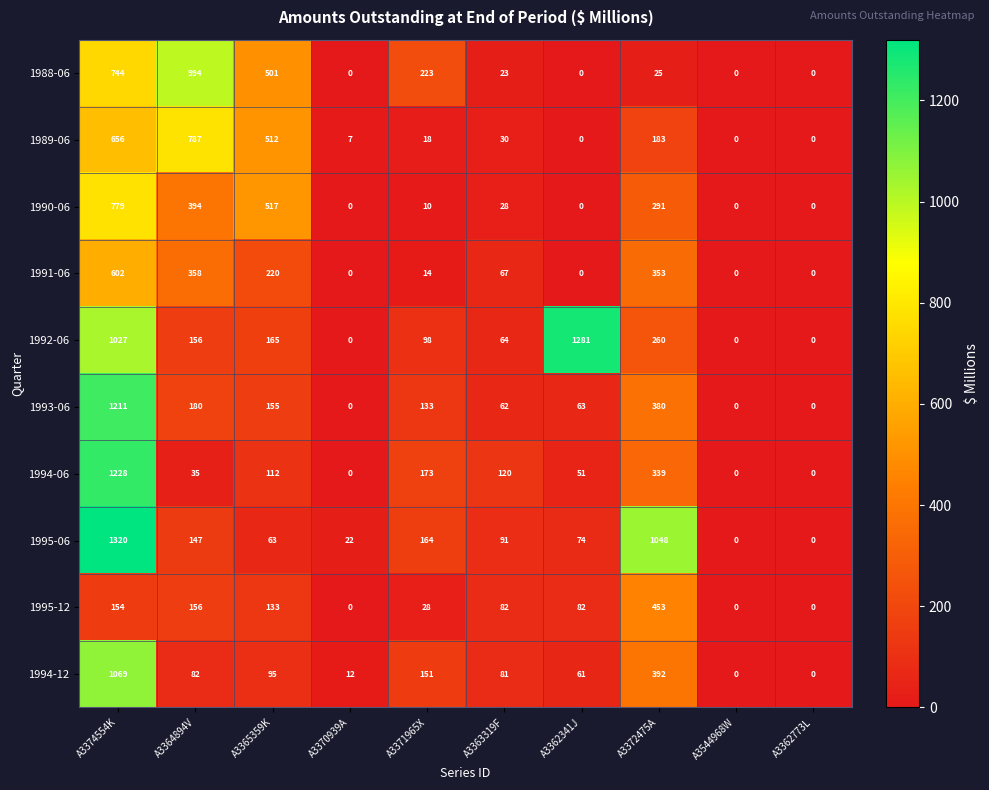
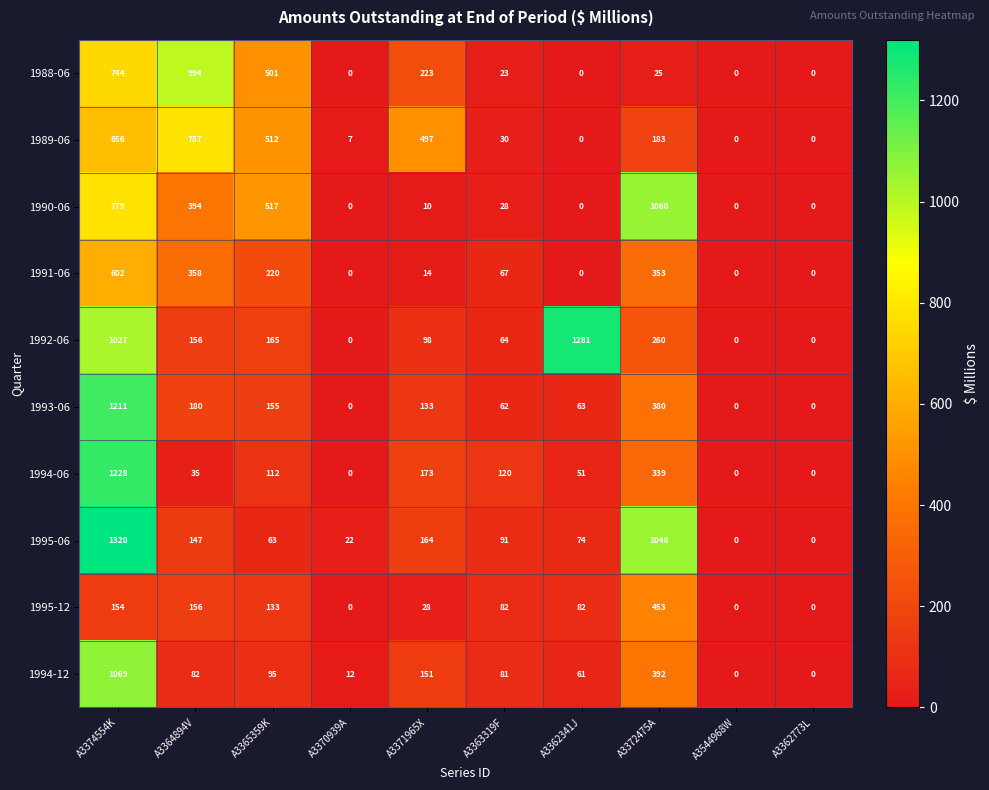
  {
    "1988-06": {
      "A3374554K": 744,
      "A3364894V": 994,
      "A3365359K": 501,
      "A3370939A": 0,
      "A3371965X": 223,
      "A3363319F": 23,
      "A3362341J": 0,
      "A3372475A": 25,
      "A3544968W": 0,
      "A3362773L": 0
    },
    "1989-06": {
      "A3374554K": 656,
      "A3364894V": 787,
      "A3365359K": 512,
      "A3370939A": 7,
-     "A3371965X": 18,
+     "A3371965X": 497,
      "A3363319F": 30,
      "A3362341J": 0,
      "A3372475A": 183,
      "A3544968W": 0,
      "A3362773L": 0
    },
    "1990-06": {
      "A3374554K": 779,
      "A3364894V": 394,
      "A3365359K": 517,
      "A3370939A": 0,
      "A3371965X": 10,
      "A3363319F": 28,
      "A3362341J": 0,
-     "A3372475A": 291,
+     "A3372475A": 1060,
      "A3544968W": 0,
      "A3362773L": 0
    },
    "1991-06": {
      "A3374554K": 602,
      "A3364894V": 358,
      "A3365359K": 220,
      "A3370939A": 0,
      "A3371965X": 14,
      "A3363319F": 67,
      "A3362341J": 0,
      "A3372475A": 353,
      "A3544968W": 0,
      "A3362773L": 0
    },
    "1992-06": {
      "A3374554K": 1027,
      "A3364894V": 156,
      "A3365359K": 165,
      "A3370939A": 0,
      "A3371965X": 98,
      "A3363319F": 64,
      "A3362341J": 1281,
      "A3372475A": 260,
      "A3544968W": 0,
      "A3362773L": 0
    },
    "1993-06": {
      "A3374554K": 1211,
      "A3364894V": 180,
      "A3365359K": 155,
      "A3370939A": 0,
      "A3371965X": 133,
      "A3363319F": 62,
      "A3362341J": 63,
      "A3372475A": 380,
      "A3544968W": 0,
      "A3362773L": 0
    },
    "1994-06": {
      "A3374554K": 1228,
      "A3364894V": 35,
      "A3365359K": 112,
      "A3370939A": 0,
      "A3371965X": 173,
      "A3363319F": 120,
      "A3362341J": 51,
      "A3372475A": 339,
      "A3544968W": 0,
      "A3362773L": 0
    },
    "1995-06": {
      "A3374554K": 1320,
      "A3364894V": 147,
      "A3365359K": 63,
      "A3370939A": 22,
      "A3371965X": 164,
      "A3363319F": 91,
      "A3362341J": 74,
      "A3372475A": 1048,
      "A3544968W": 0,
      "A3362773L": 0
    },
    "1995-12": {
      "A3374554K": 154,
      "A3364894V": 156,
      "A3365359K": 133,
      "A3370939A": 0,
      "A3371965X": 28,
      "A3363319F": 82,
      "A3362341J": 82,
      "A3372475A": 453,
      "A3544968W": 0,
      "A3362773L": 0
    },
    "1994-12": {
      "A3374554K": 1069,
      "A3364894V": 82,
      "A3365359K": 95,
      "A3370939A": 12,
      "A3371965X": 151,
      "A3363319F": 81,
      "A3362341J": 61,
      "A3372475A": 392,
      "A3544968W": 0,
      "A3362773L": 0
    }
  }
